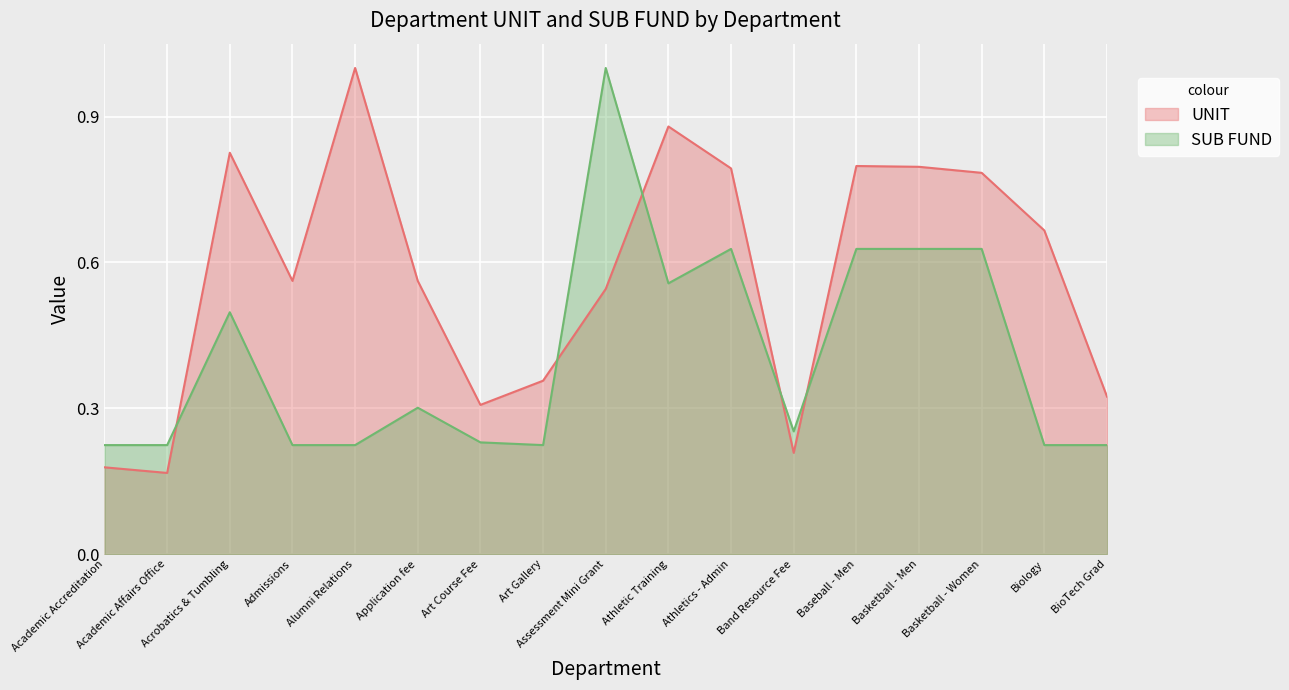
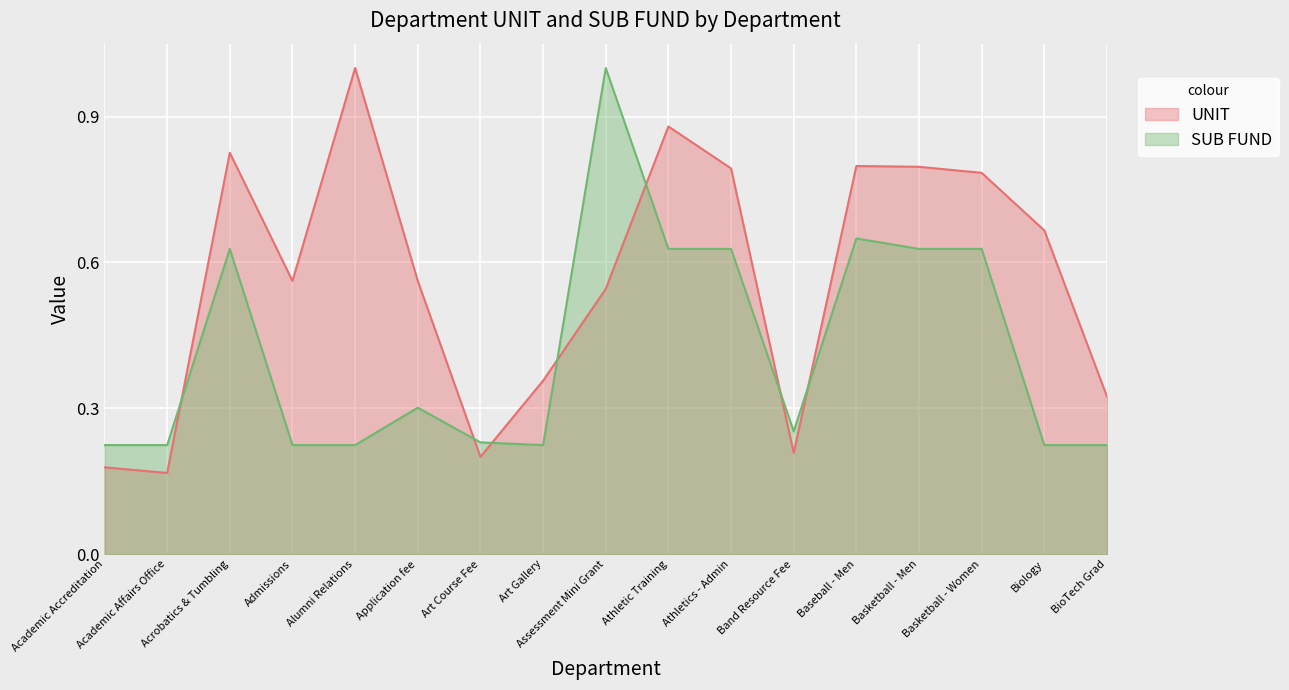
  {
    "UNIT": {
      "Academic Accreditation": 0.18,
      "Academic Affairs Office": 0.17,
      "Acrobatics & Tumbling": 0.83,
      "Admissions": 0.56,
      "Alumni Relations": 1.00,
      "Application fee": 0.56,
-     "Art Course Fee": 0.31,
+     "Art Course Fee": 0.20,
      "Art Gallery": 0.36,
      "Assessment Mini Grant": 0.55,
      "Athletic Training": 0.88,
      "Athletics - Admin": 0.79,
      "Band Resource Fee": 0.21,
      "Baseball - Men": 0.80,
      "Basketball - Men": 0.80,
      "Basketball - Women": 0.78,
      "Biology": 0.67,
      "BioTech Grad": 0.32
    },
    "SUB FUND": {
      "Academic Accreditation": 0.22,
      "Academic Affairs Office": 0.22,
-     "Acrobatics & Tumbling": 0.50,
+     "Acrobatics & Tumbling": 0.63,
      "Admissions": 0.22,
      "Alumni Relations": 0.22,
      "Application fee": 0.30,
      "Art Course Fee": 0.23,
      "Art Gallery": 0.22,
      "Assessment Mini Grant": 1.00,
-     "Athletic Training": 0.56,
+     "Athletic Training": 0.63,
      "Athletics - Admin": 0.63,
      "Band Resource Fee": 0.25,
-     "Baseball - Men": 0.63,
+     "Baseball - Men": 0.65,
      "Basketball - Men": 0.63,
      "Basketball - Women": 0.63,
      "Biology": 0.22,
      "BioTech Grad": 0.22
    }
  }
